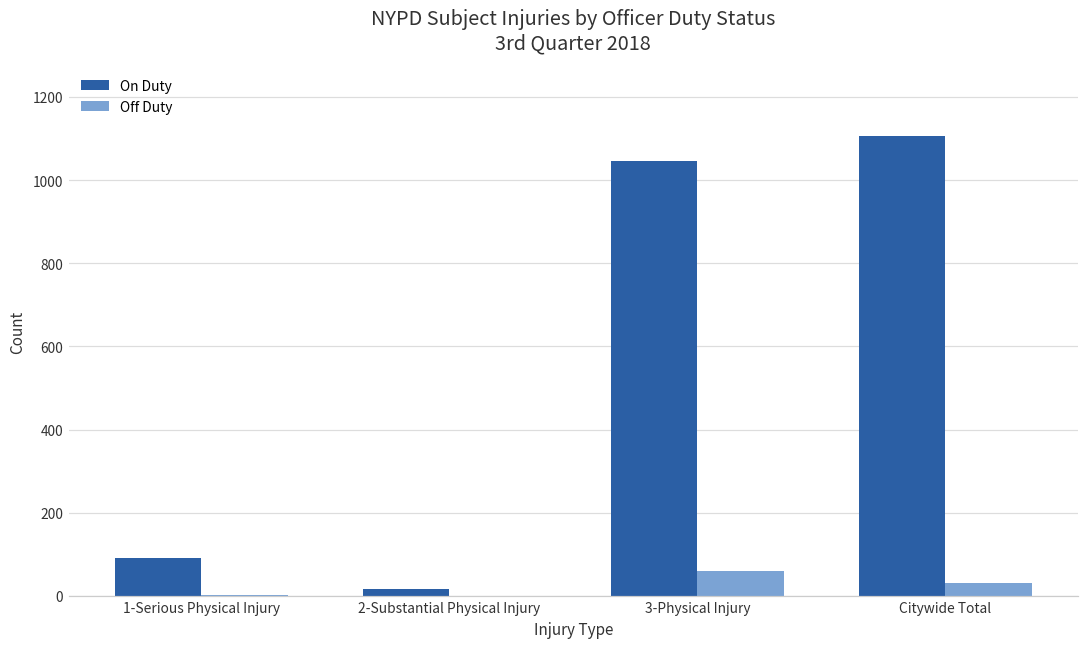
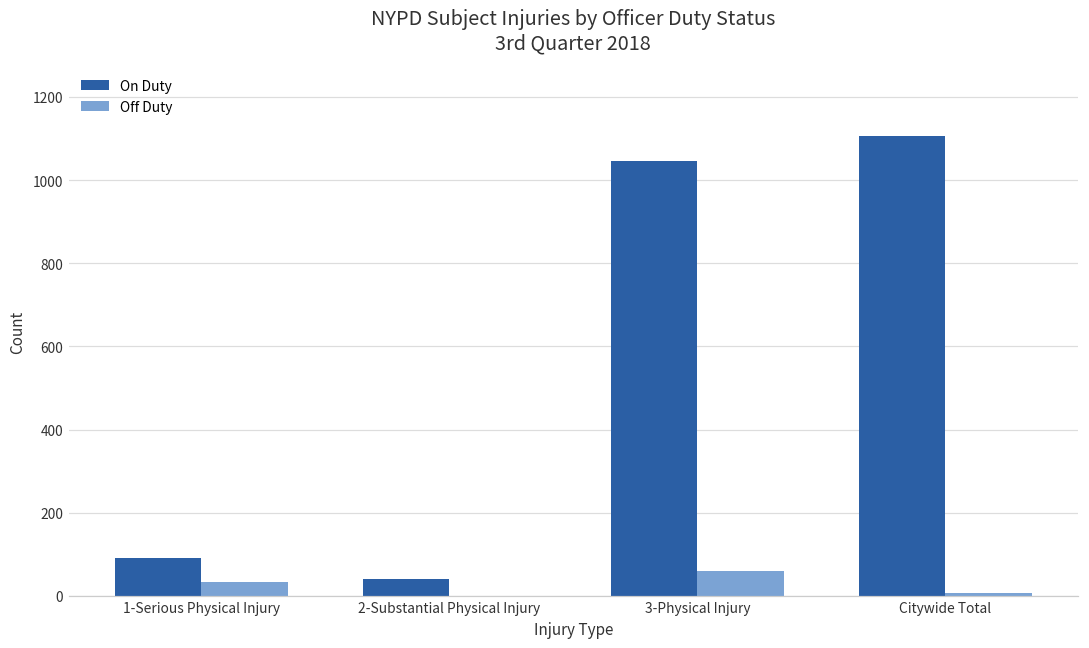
  {
    "On Duty": {
      "1-Serious Physical Injury": 90,
-     "2-Substantial Physical Injury": 20,
+     "2-Substantial Physical Injury": 40,
      "3-Physical Injury": 1050,
      "Citywide Total": 1110
    },
    "Off Duty": {
-     "1-Serious Physical Injury": 0,
+     "1-Serious Physical Injury": 30,
      "2-Substantial Physical Injury": 0,
      "3-Physical Injury": 60,
-     "Citywide Total": 30
+     "Citywide Total": 10
    }
  }
